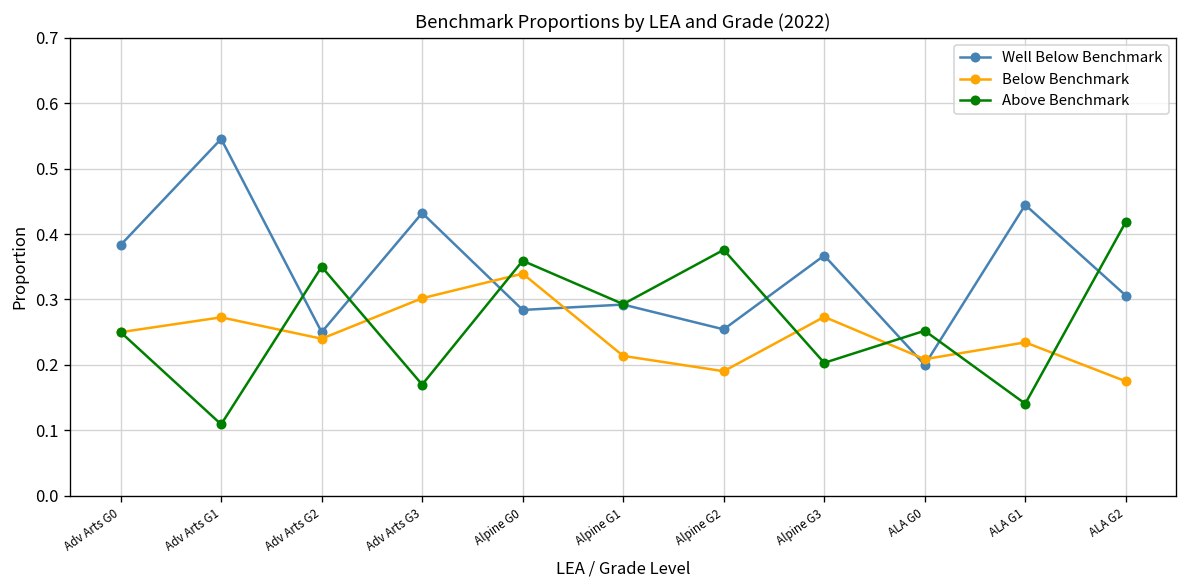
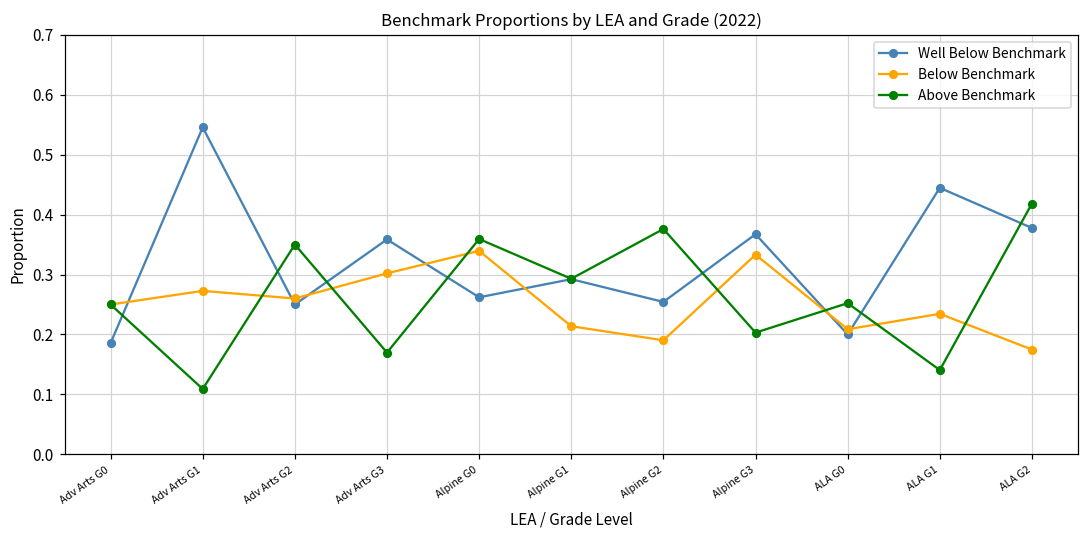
  {
    "Well Below Benchmark": {
-     "Adv Arts G0": 0.38,
+     "Adv Arts G0": 0.19,
      "Adv Arts G1": 0.55,
      "Adv Arts G2": 0.25,
-     "Adv Arts G3": 0.43,
-     "Alpine G0": 0.28,
+     "Adv Arts G3": 0.36,
+     "Alpine G0": 0.26,
      "Alpine G2": 0.25,
      "Alpine G3": 0.37,
      "ALA G0": 0.20,
      "ALA G1": 0.44,
-     "ALA G2": 0.31
+     "ALA G2": 0.38
    },
    "Below Benchmark": {
      "Adv Arts G1": 0.27,
-     "Adv Arts G2": 0.24,
+     "Adv Arts G2": 0.26,
      "Adv Arts G3": 0.30,
      "Alpine G0": 0.34,
      "Alpine G1": 0.21,
      "Alpine G2": 0.19,
-     "Alpine G3": 0.27,
+     "Alpine G3": 0.33,
      "ALA G0": 0.21,
      "ALA G1": 0.23,
      "ALA G2": 0.17
    },
    "Above Benchmark": {
      "Adv Arts G1": 0.11,
      "Adv Arts G2": 0.35,
      "Adv Arts G3": 0.17,
      "Alpine G0": 0.36,
      "Alpine G2": 0.38,
      "Alpine G3": 0.20,
      "ALA G0": 0.25,
      "ALA G1": 0.14,
      "ALA G2": 0.42
    }
  }
